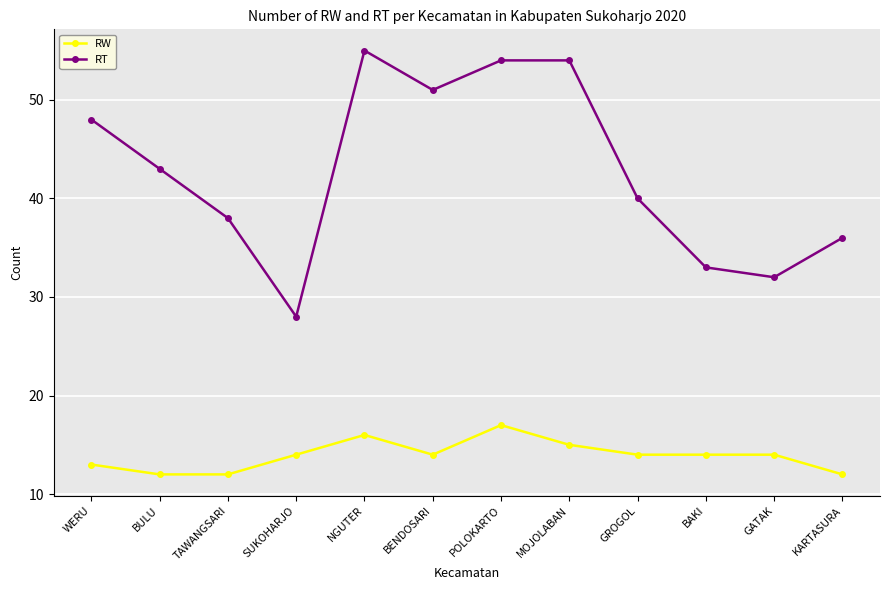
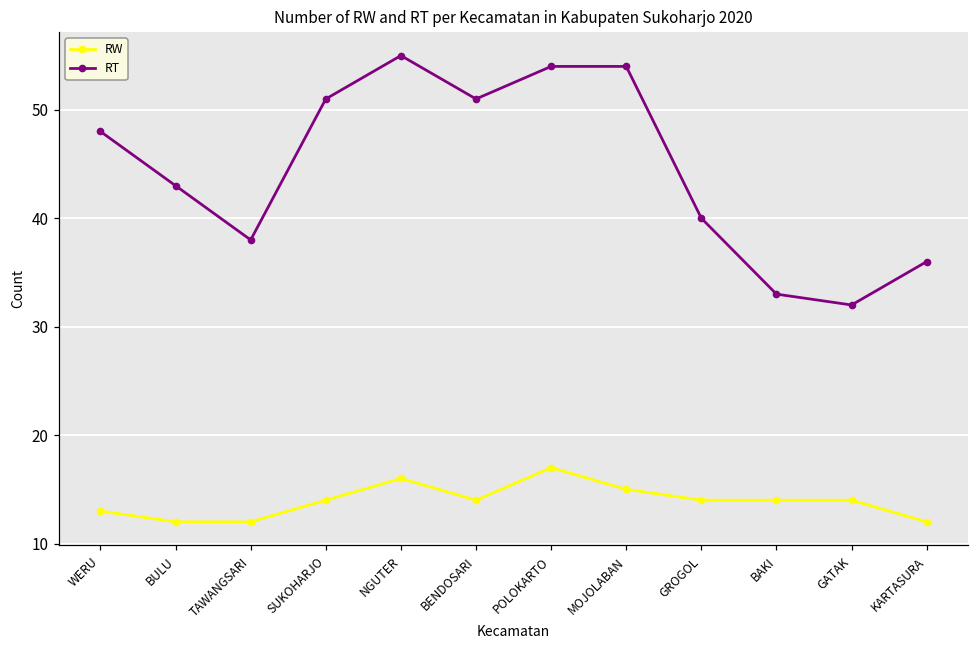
  {
    "RW": {
      "WERU": 13,
      "BULU": 12,
      "TAWANGSARI": 12,
      "SUKOHARJO": 14,
      "NGUTER": 16,
      "BENDOSARI": 14,
      "POLOKARTO": 17,
      "MOJOLABAN": 15,
      "GROGOL": 14,
      "BAKI": 14,
      "GATAK": 14,
      "KARTASURA": 12
    },
    "RT": {
      "WERU": 48,
      "BULU": 43,
      "TAWANGSARI": 38,
-     "SUKOHARJO": 28,
+     "SUKOHARJO": 51,
      "NGUTER": 55,
      "BENDOSARI": 51,
      "POLOKARTO": 54,
      "MOJOLABAN": 54,
      "GROGOL": 40,
      "BAKI": 33,
      "GATAK": 32,
      "KARTASURA": 36
    }
  }
